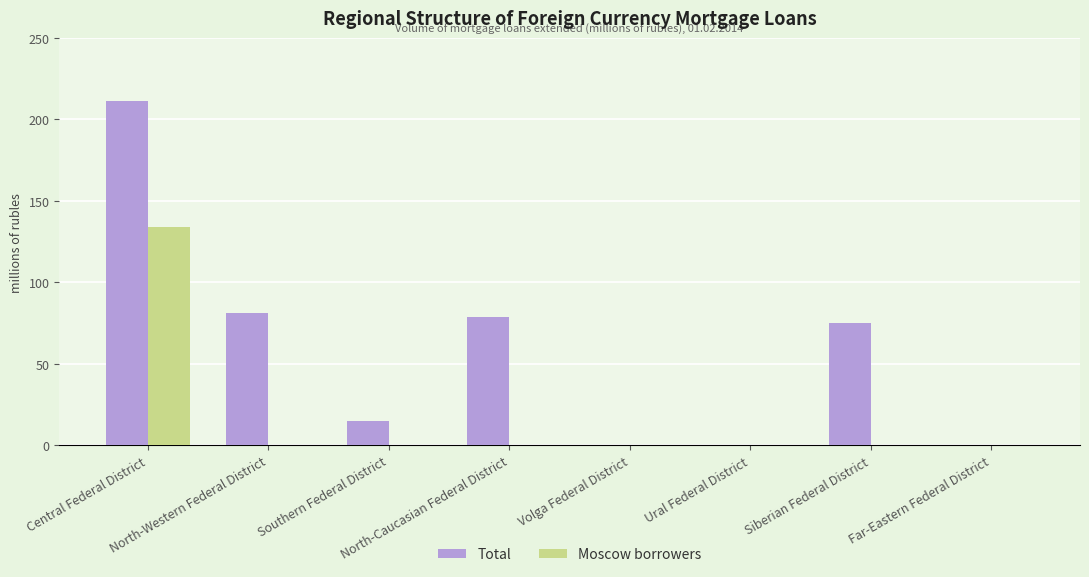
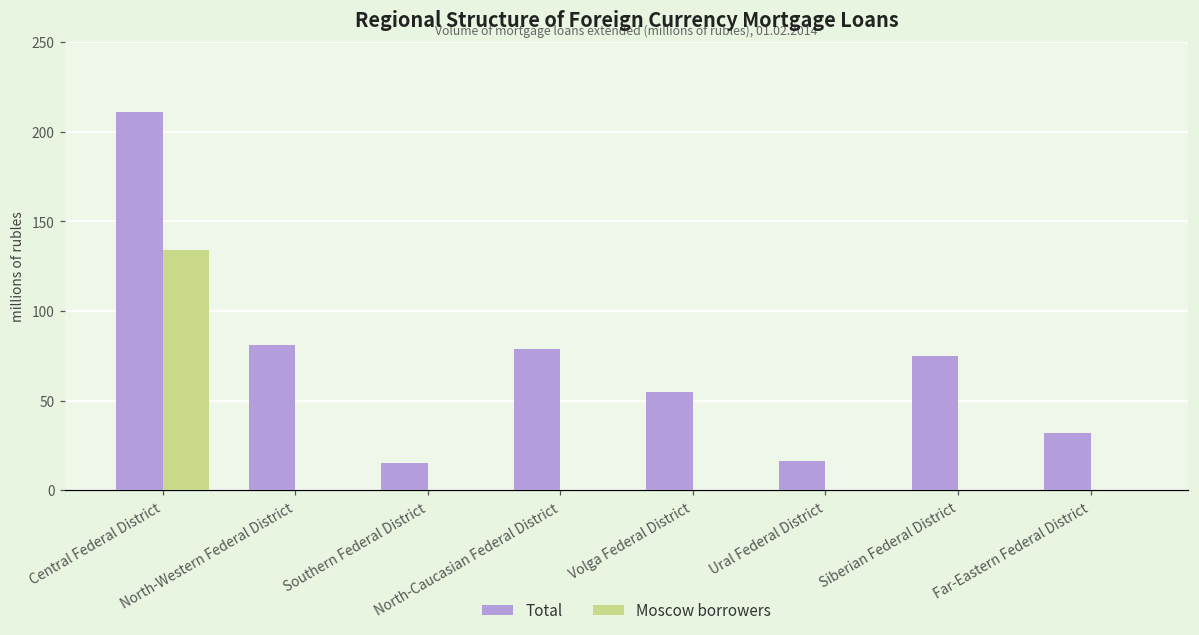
  {
    "Total": {
      "Central Federal District": 211,
      "North-Western Federal District": 81,
      "Southern Federal District": 15,
      "North-Caucasian Federal District": 79,
-     "Volga Federal District": 0,
-     "Ural Federal District": 0,
+     "Volga Federal District": 55,
+     "Ural Federal District": 16,
      "Siberian Federal District": 75,
-     "Far-Eastern Federal District": 0
+     "Far-Eastern Federal District": 32
    },
    "Moscow borrowers": {
      "Central Federal District": 134,
      "North-Western Federal District": 0,
      "Southern Federal District": 0,
      "North-Caucasian Federal District": 0,
      "Volga Federal District": 0,
      "Ural Federal District": 0,
      "Siberian Federal District": 0,
      "Far-Eastern Federal District": 0
    }
  }
